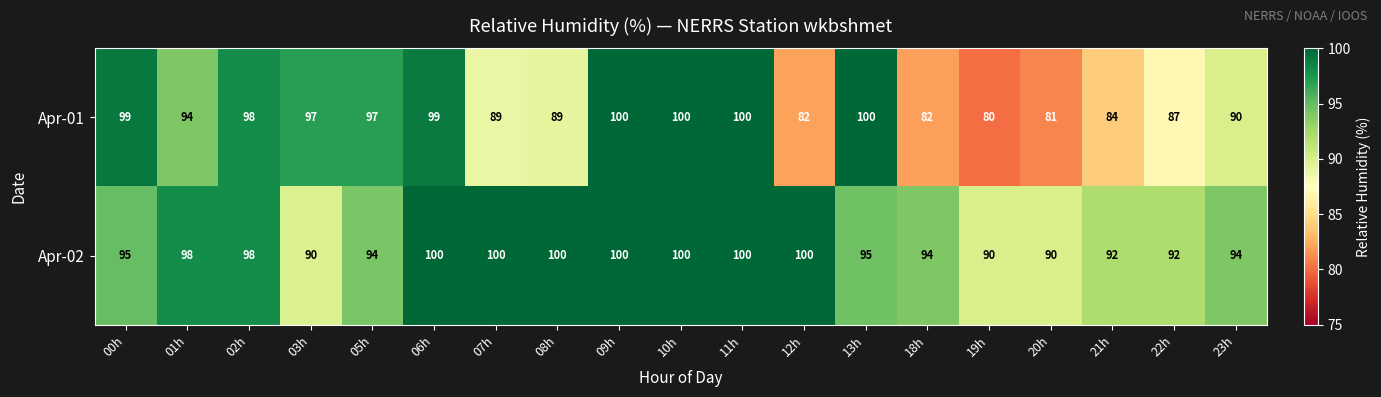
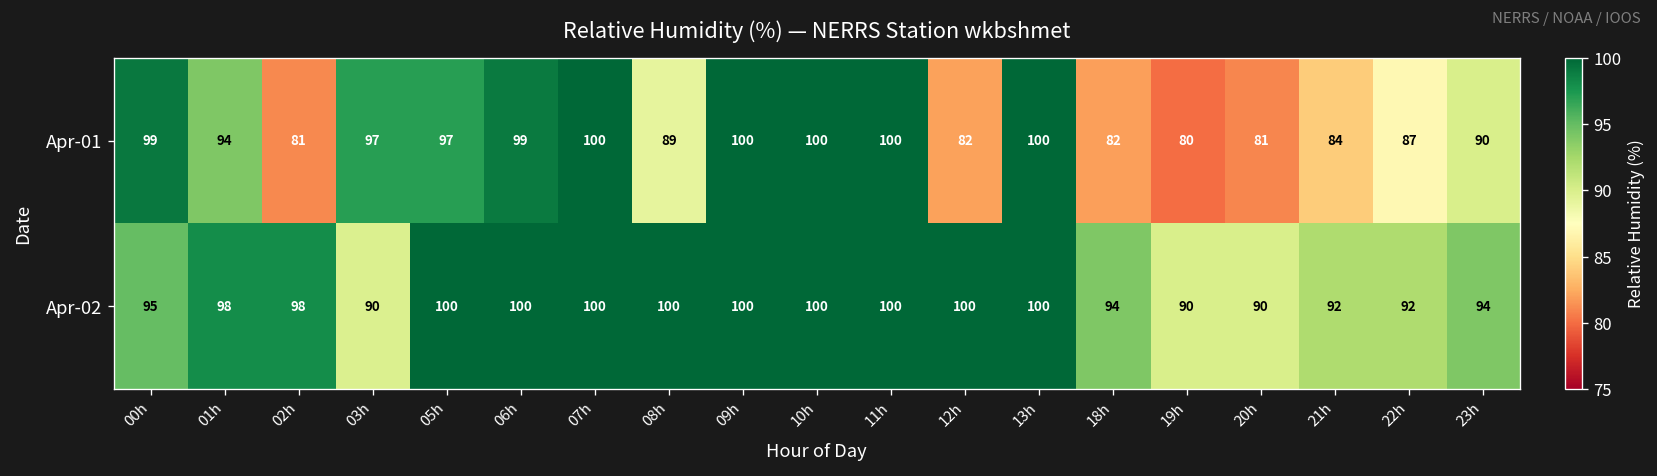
  {
    "Apr-01": {
      "00h": 99,
      "01h": 94,
-     "02h": 98,
+     "02h": 81,
      "03h": 97,
      "05h": 97,
      "06h": 99,
-     "07h": 89,
+     "07h": 100,
      "08h": 89,
      "09h": 100,
      "10h": 100,
      "11h": 100,
      "12h": 82,
      "13h": 100,
      "18h": 82,
      "19h": 80,
      "20h": 81,
      "21h": 84,
      "22h": 87,
      "23h": 90
    },
    "Apr-02": {
      "00h": 95,
      "01h": 98,
      "02h": 98,
      "03h": 90,
-     "05h": 94,
+     "05h": 100,
      "06h": 100,
      "07h": 100,
      "08h": 100,
      "09h": 100,
      "10h": 100,
      "11h": 100,
      "12h": 100,
-     "13h": 95,
+     "13h": 100,
      "18h": 94,
      "19h": 90,
      "20h": 90,
      "21h": 92,
      "22h": 92,
      "23h": 94
    }
  }
